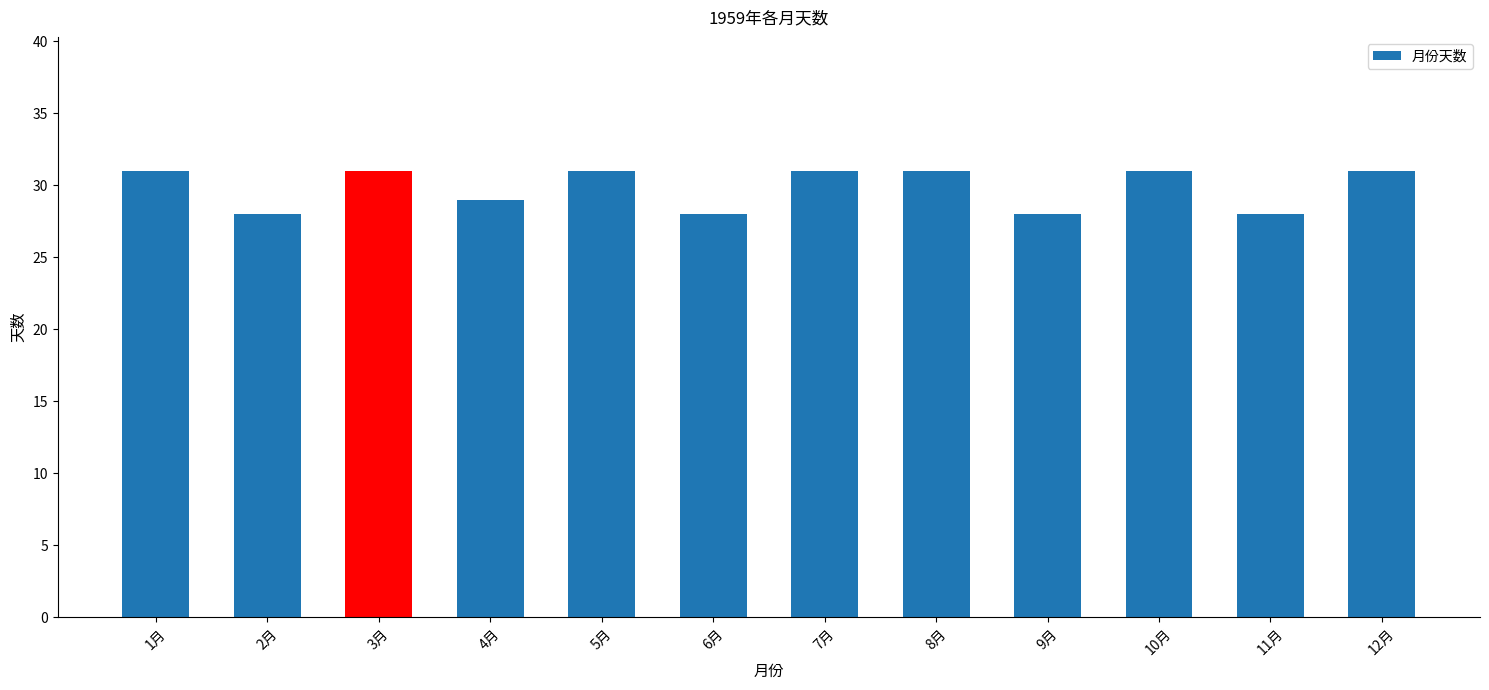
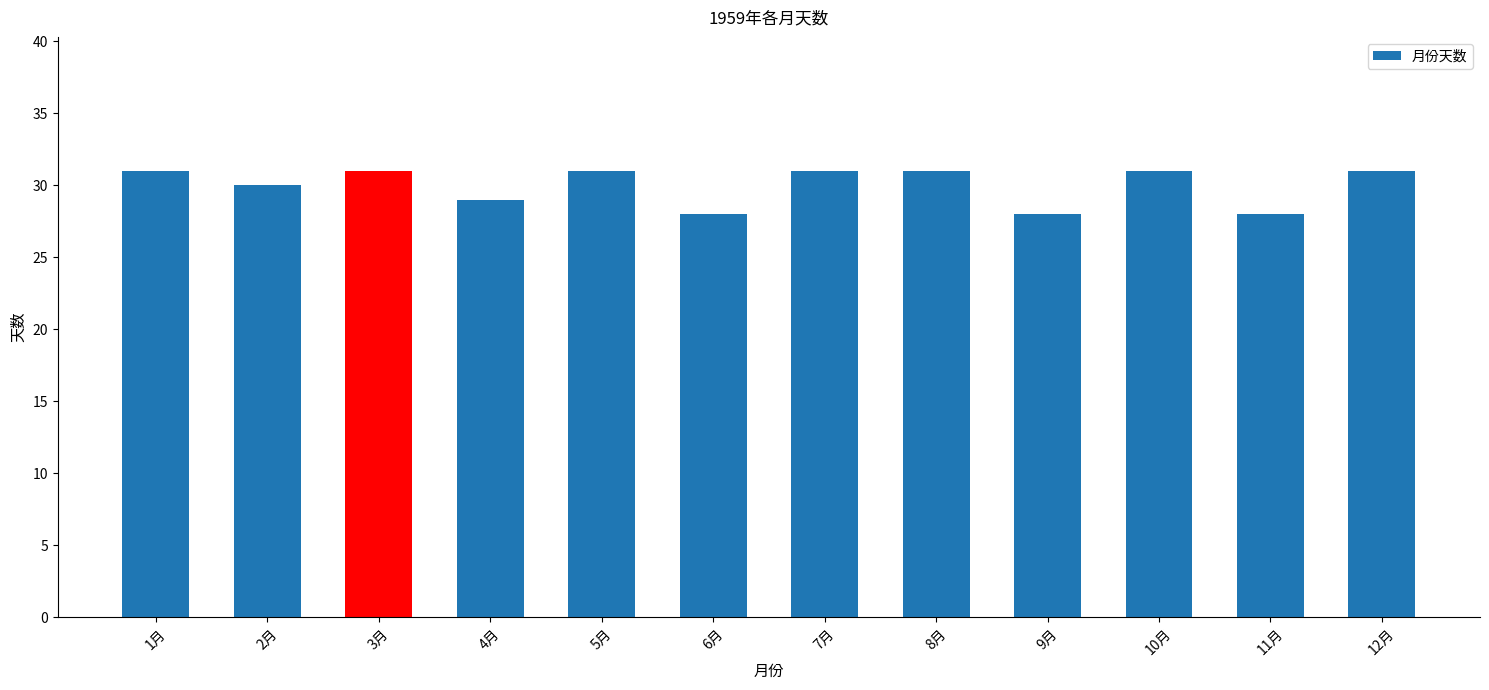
  {
    "1月": 31,
-   "2月": 28,
+   "2月": 30,
    "3月": 31,
    "4月": 29,
    "5月": 31,
    "6月": 28,
    "7月": 31,
    "8月": 31,
    "9月": 28,
    "10月": 31,
    "11月": 28,
    "12月": 31
  }
